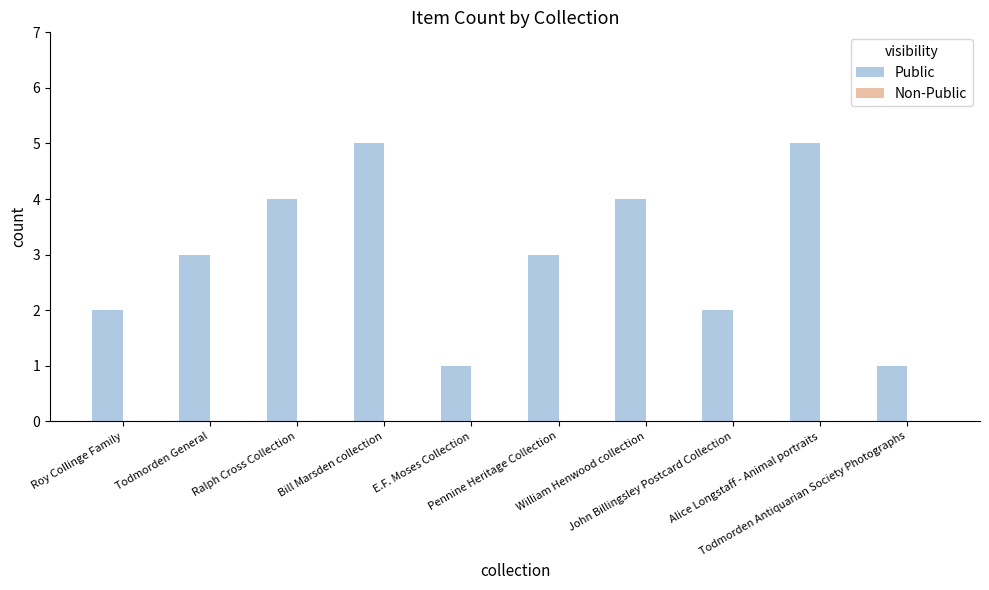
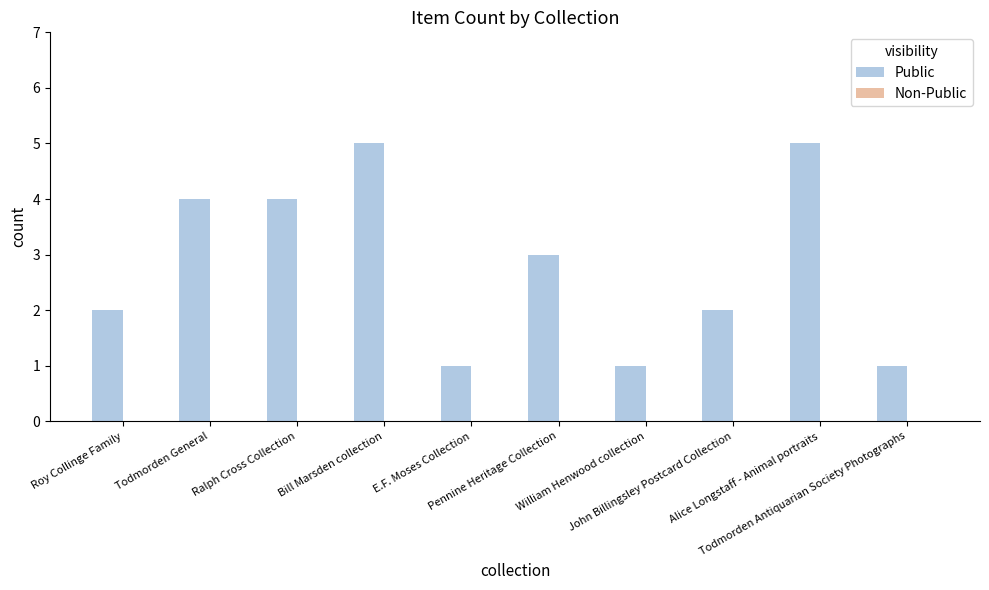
  {
    "Public": {
      "Roy Collinge Family": 2,
-     "Todmorden General": 3,
+     "Todmorden General": 4,
      "Ralph Cross Collection": 4,
      "Bill Marsden collection": 5,
      "E.F. Moses Collection": 1,
      "Pennine Heritage Collection": 3,
-     "William Henwood collection": 4,
+     "William Henwood collection": 1,
      "John Billingsley Postcard Collection": 2,
      "Alice Longstaff - Animal portraits": 5,
      "Todmorden Antiquarian Society Photographs": 1
    },
    "Non-Public": {
      "Roy Collinge Family": 0,
      "Todmorden General": 0,
      "Ralph Cross Collection": 0,
      "Bill Marsden collection": 0,
      "E.F. Moses Collection": 0,
      "Pennine Heritage Collection": 0,
      "William Henwood collection": 0,
      "John Billingsley Postcard Collection": 0,
      "Alice Longstaff - Animal portraits": 0,
      "Todmorden Antiquarian Society Photographs": 0
    }
  }
